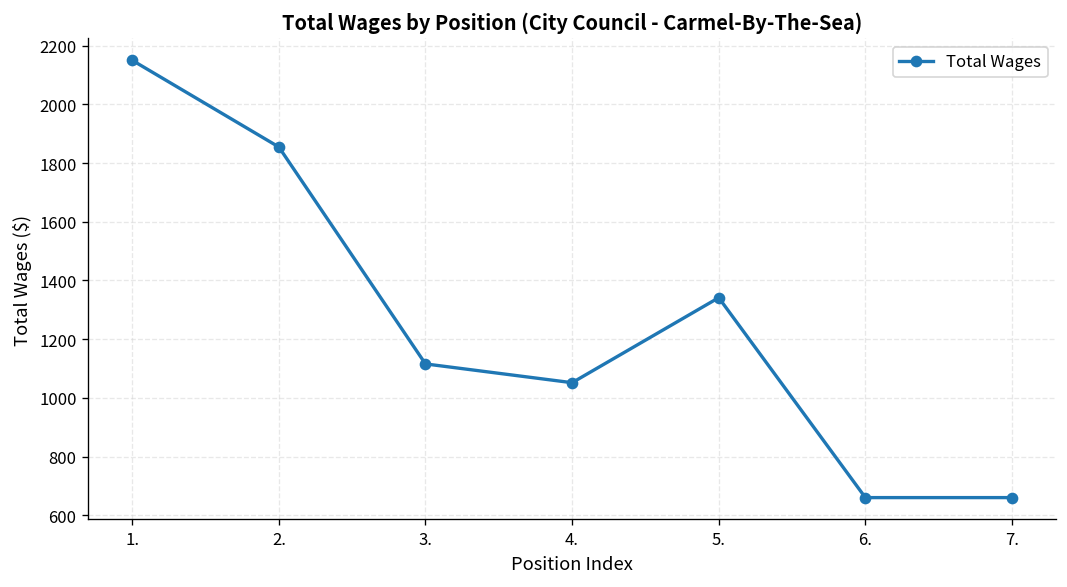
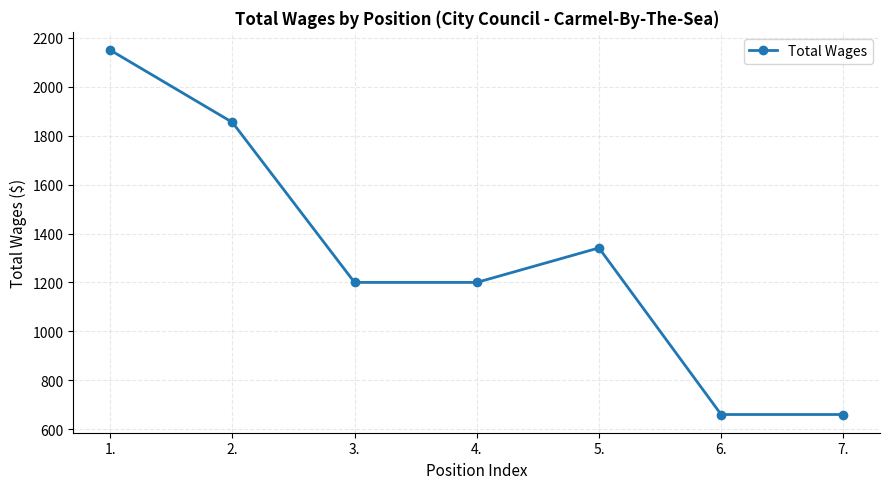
  {
    "1.": 2150,
    "2.": 1850,
-   "3.": 1120,
-   "4.": 1050,
+   "3.": 1200,
+   "4.": 1200,
    "5.": 1340,
    "6.": 660,
    "7.": 660
  }
